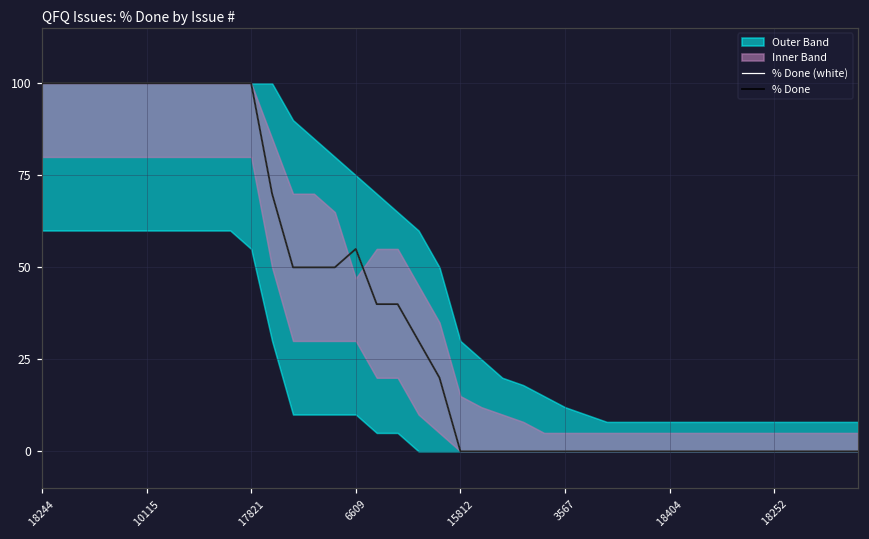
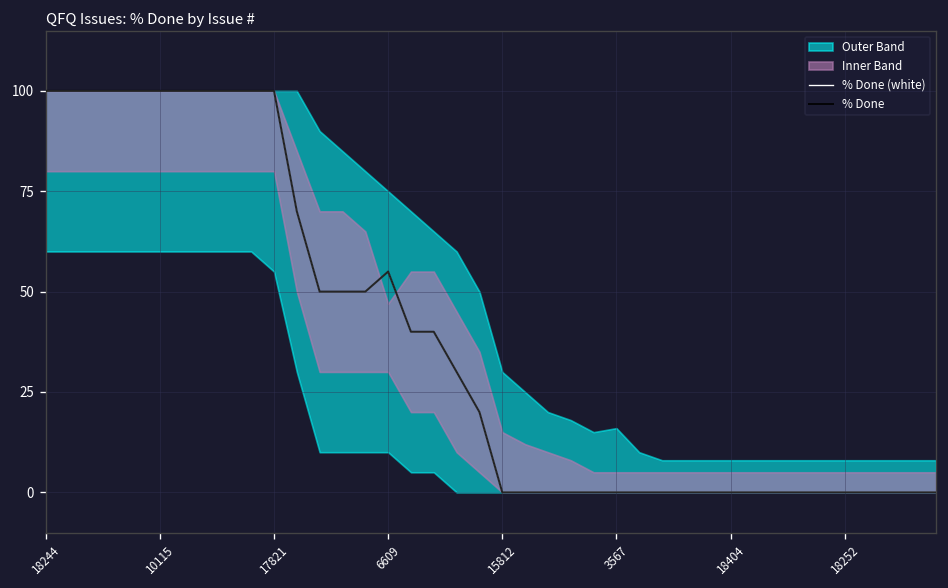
  {
    "% Done": {
      "6609": 55,
      "15812": 0,
      "3567": 0,
      "18404": 0,
      "18252": 0
    },
    "Outer Band": {
-     "3567": 12
+     "3567": 16
    }
  }
